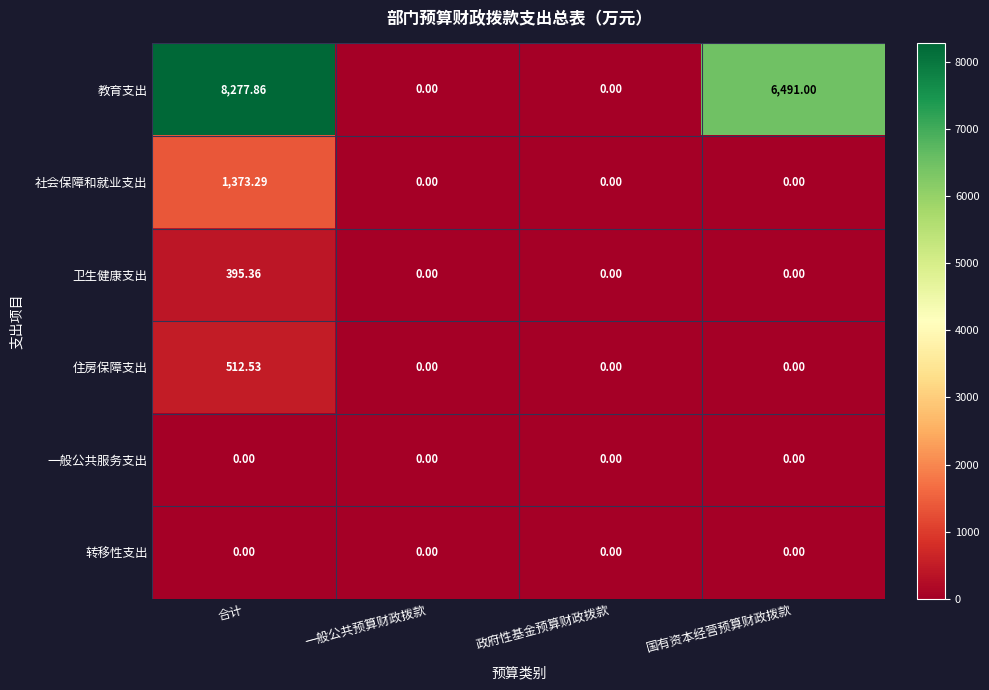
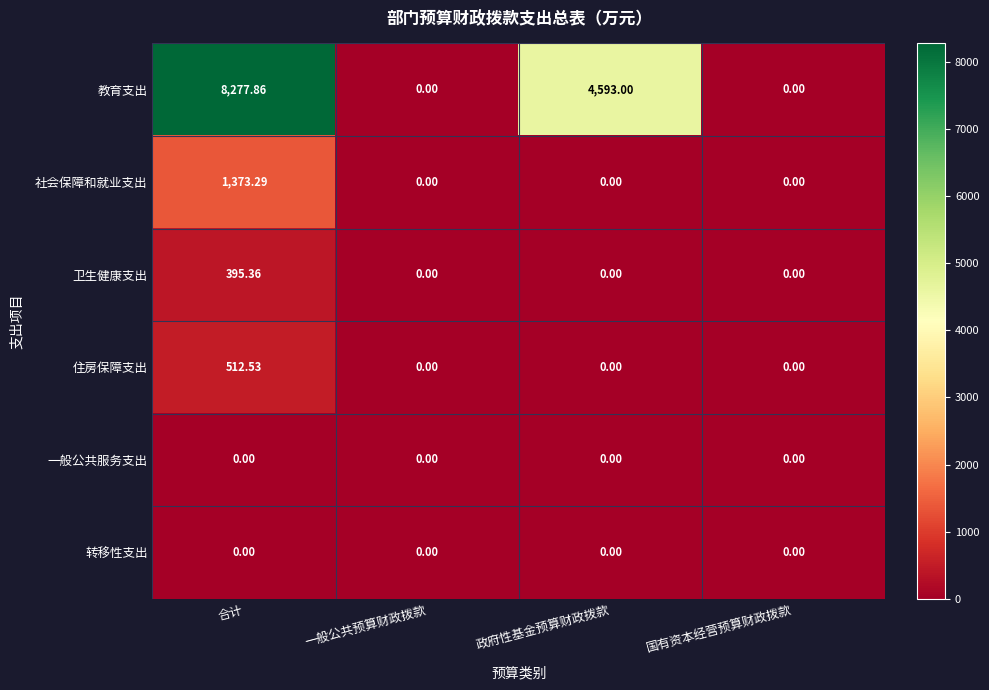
  {
    "教育支出": {
      "合计": "8,277.86",
      "一般公共预算财政拨款": "0.00",
-     "政府性基金预算财政拨款": "0.00",
-     "国有资本经营预算财政拨款": "6,491.00"
+     "政府性基金预算财政拨款": "4,593.00",
+     "国有资本经营预算财政拨款": "0.00"
    },
    "社会保障和就业支出": {
      "合计": "1,373.29",
      "一般公共预算财政拨款": "0.00",
      "政府性基金预算财政拨款": "0.00",
      "国有资本经营预算财政拨款": "0.00"
    },
    "卫生健康支出": {
      "合计": "395.36",
      "一般公共预算财政拨款": "0.00",
      "政府性基金预算财政拨款": "0.00",
      "国有资本经营预算财政拨款": "0.00"
    },
    "住房保障支出": {
      "合计": "512.53",
      "一般公共预算财政拨款": "0.00",
      "政府性基金预算财政拨款": "0.00",
      "国有资本经营预算财政拨款": "0.00"
    },
    "一般公共服务支出": {
      "合计": "0.00",
      "一般公共预算财政拨款": "0.00",
      "政府性基金预算财政拨款": "0.00",
      "国有资本经营预算财政拨款": "0.00"
    },
    "转移性支出": {
      "合计": "0.00",
      "一般公共预算财政拨款": "0.00",
      "政府性基金预算财政拨款": "0.00",
      "国有资本经营预算财政拨款": "0.00"
    }
  }
